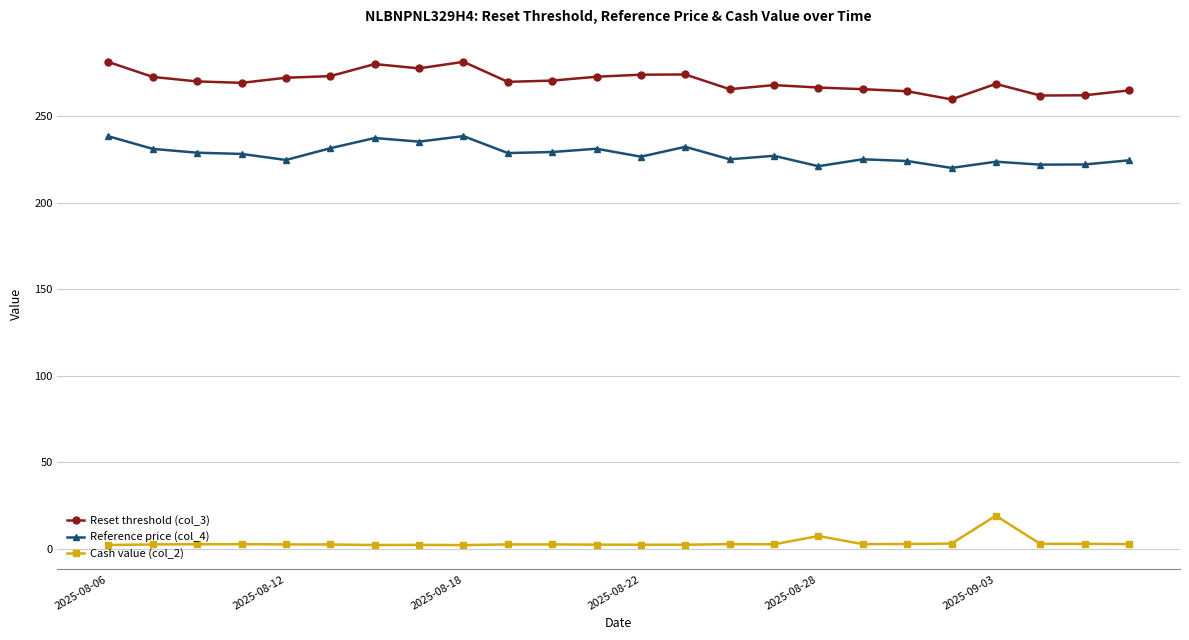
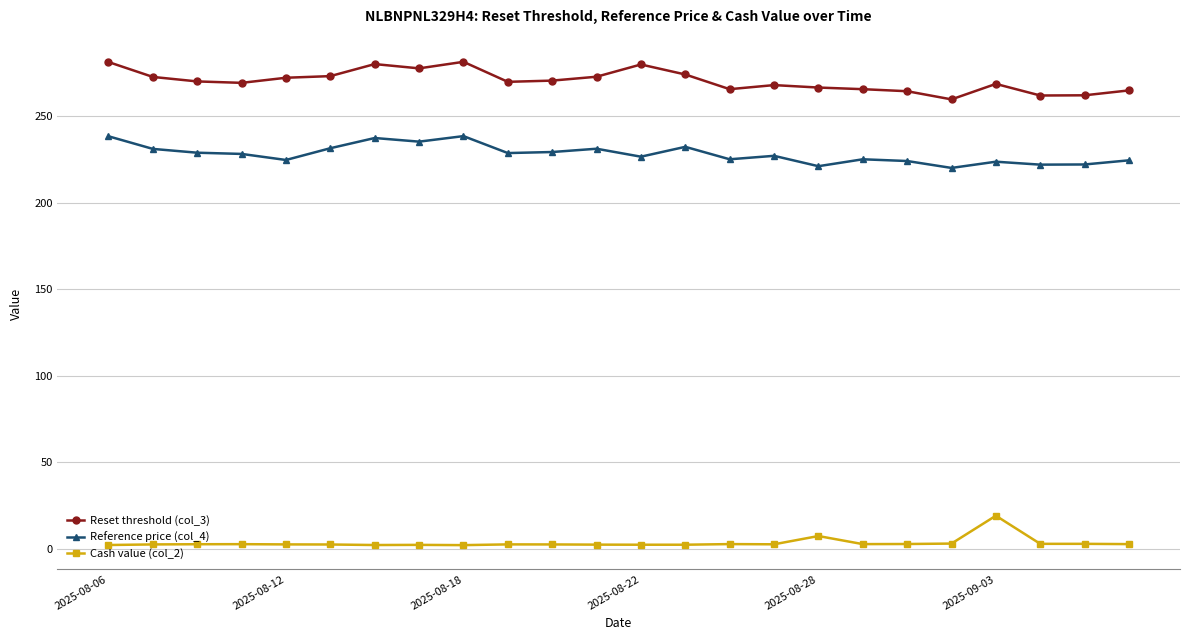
  {
    "Reset threshold (col_3)": {
      "2025-08-06": 281,
      "2025-08-12": 272,
      "2025-08-18": 282,
-     "2025-08-22": 274,
+     "2025-08-22": 280,
      "2025-08-28": 267,
      "2025-09-03": 269
    },
    "Reference price (col_4)": {
      "2025-08-06": 239,
      "2025-08-12": 225,
      "2025-08-18": 239,
      "2025-08-22": 227,
      "2025-08-28": 221,
      "2025-09-03": 224
    },
    "Cash value (col_2)": {
      "2025-08-06": 2,
      "2025-08-12": 3,
      "2025-08-18": 2,
      "2025-08-22": 2,
      "2025-08-28": 7,
      "2025-09-03": 19
    }
  }
